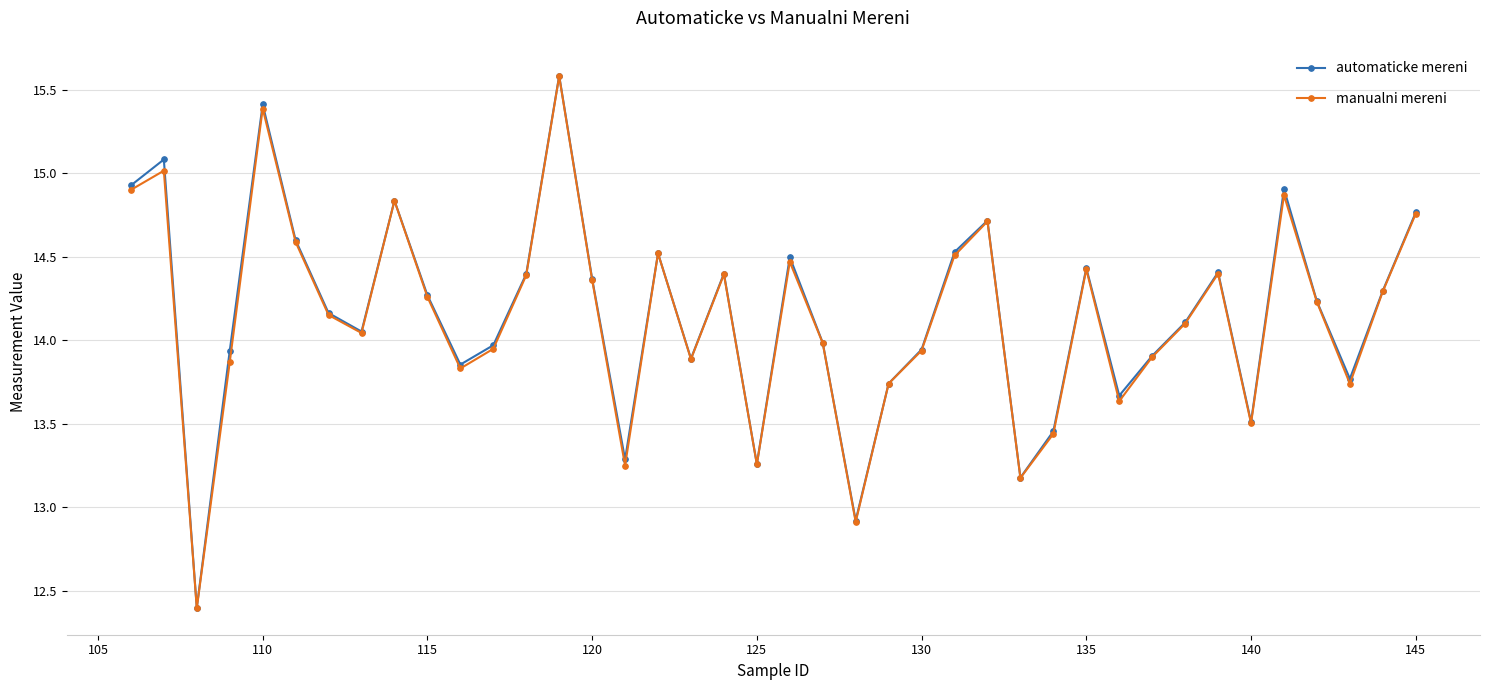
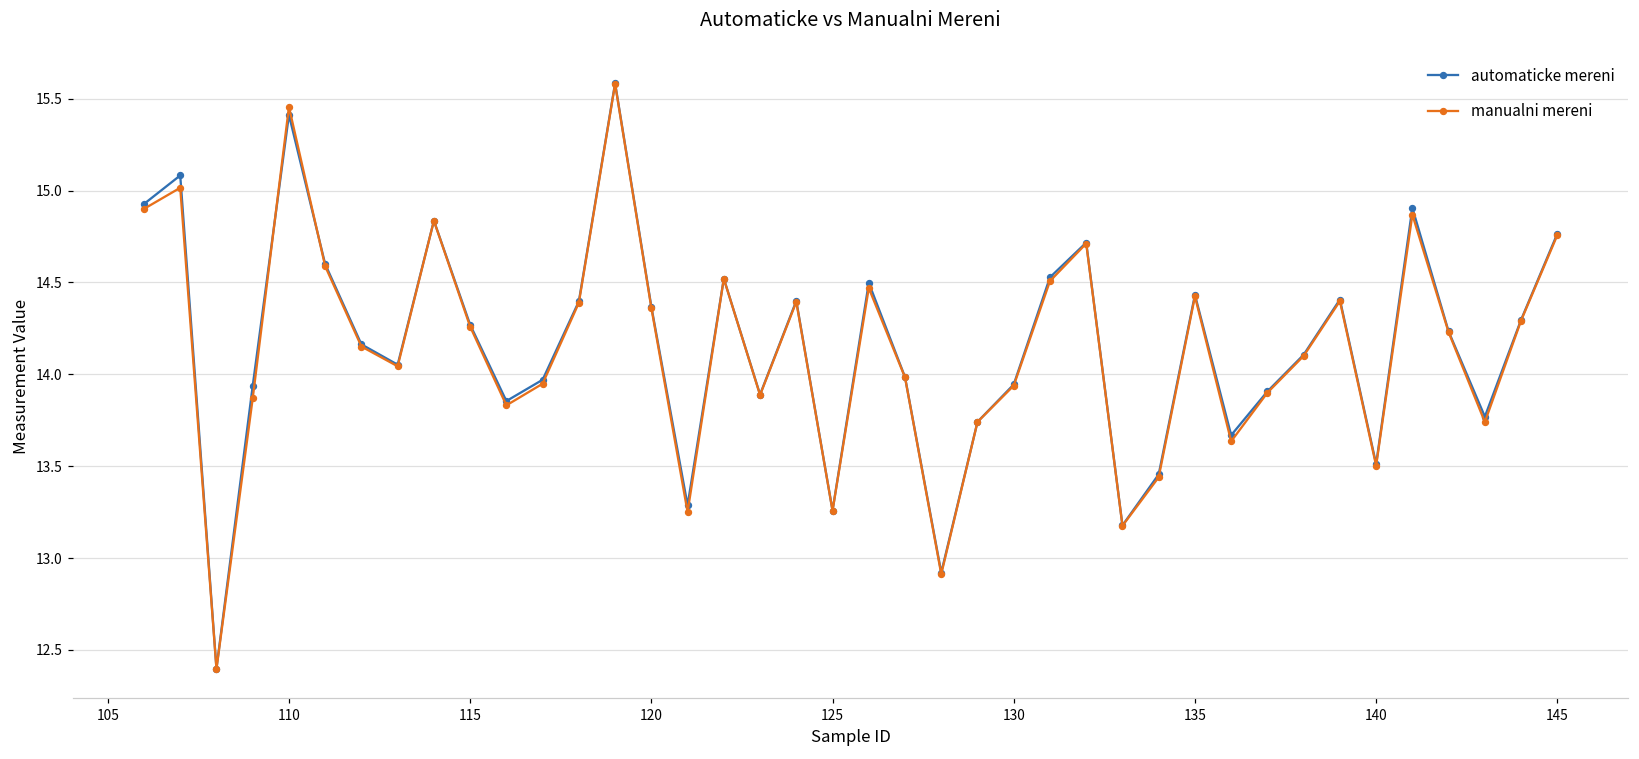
  {
    "automaticke mereni": {
      "110": 15.41
    },
    "manualni mereni": {
-     "110": 15.39
+     "110": 15.46
    }
  }
